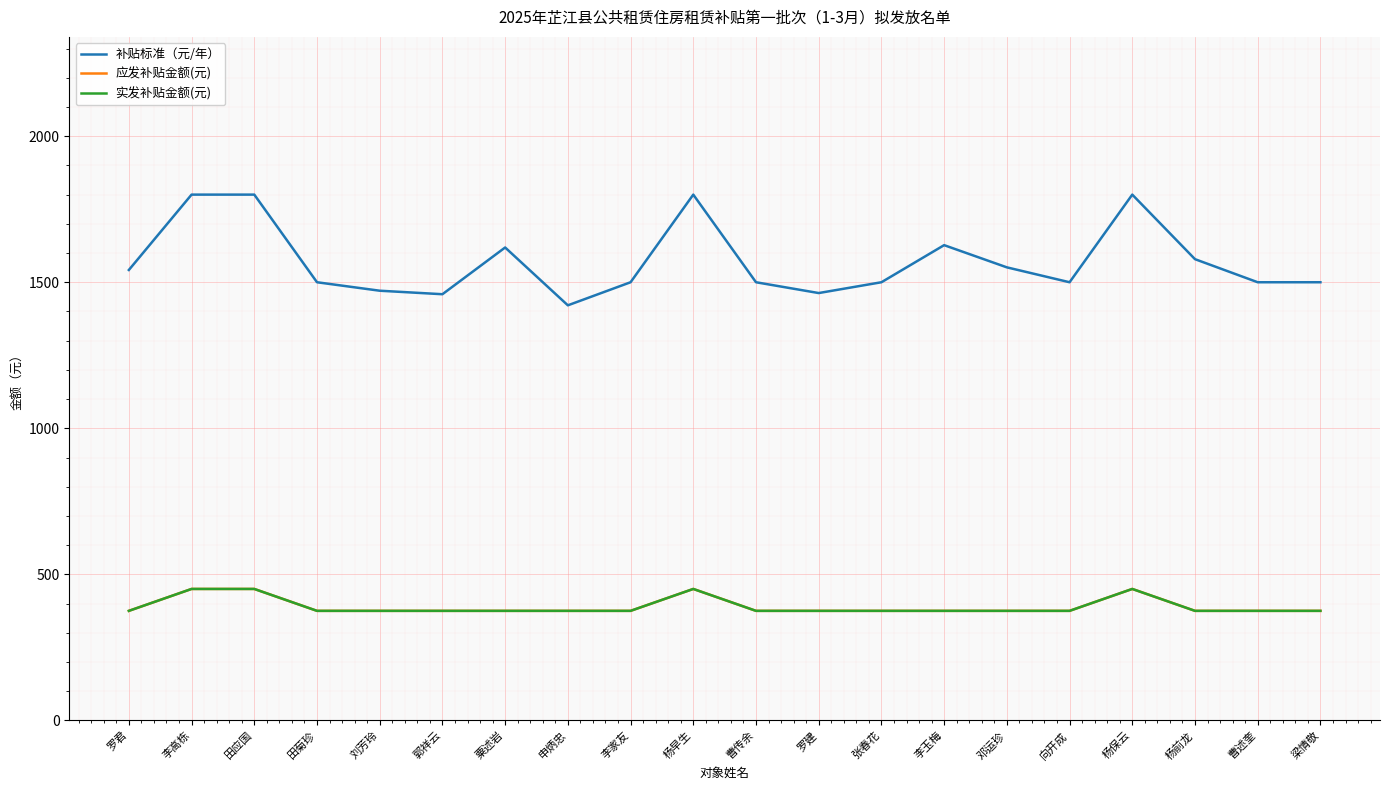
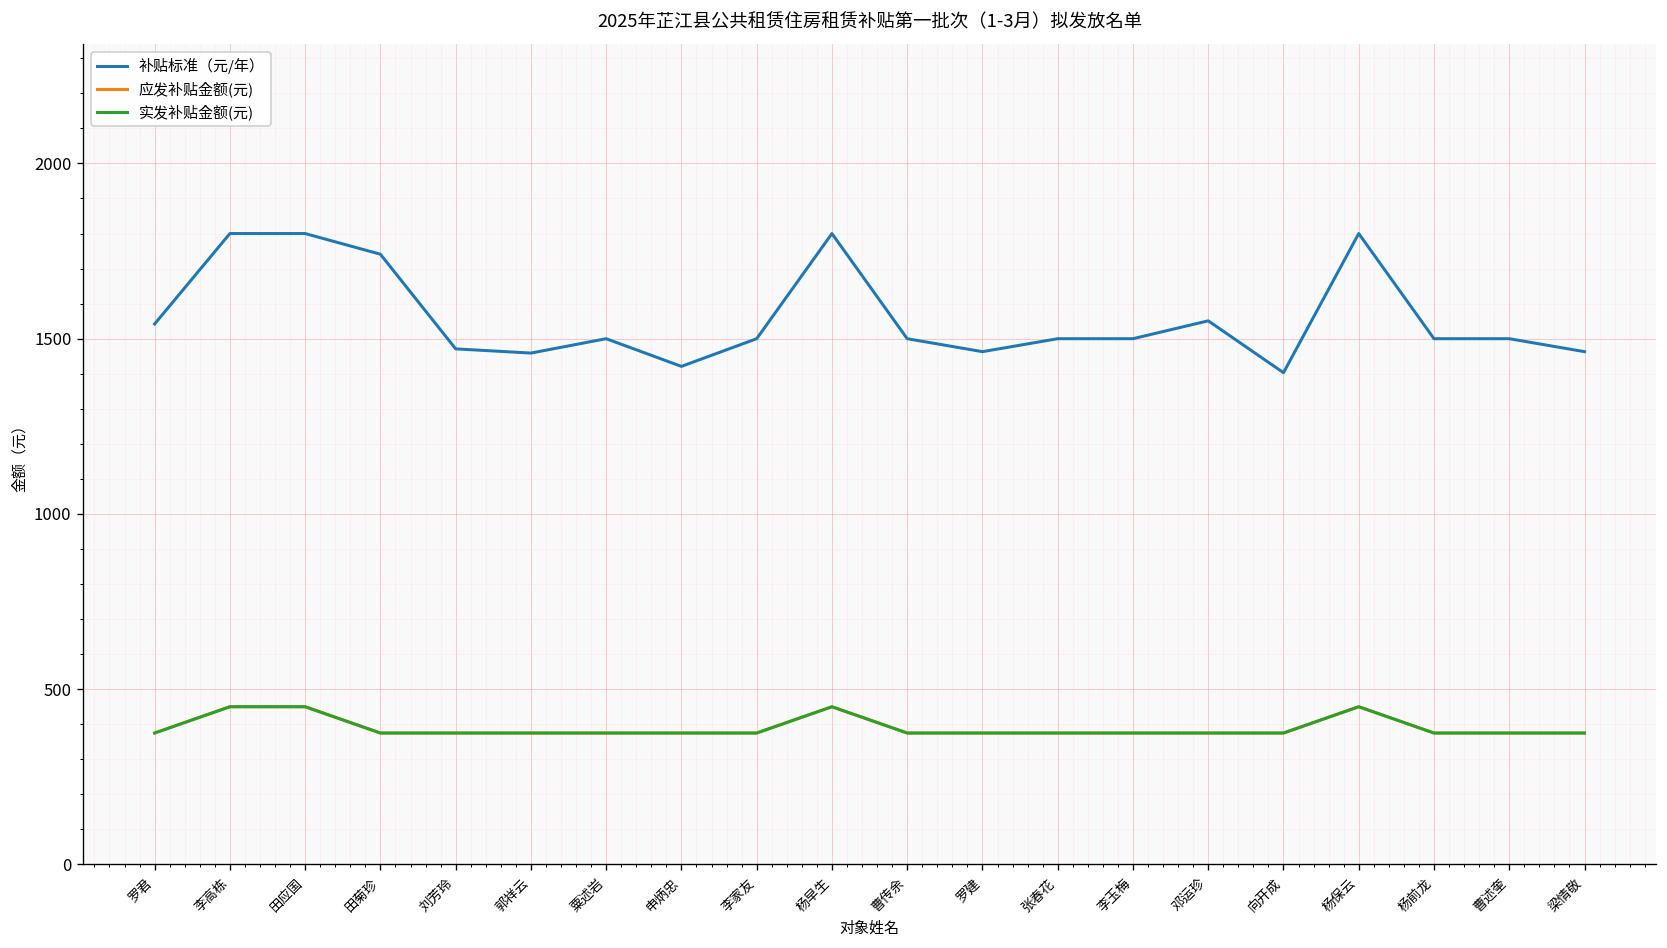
  {
    "补贴标准（元/年）": {
      "罗君": 1540,
      "李高栋": 1800,
      "田应国": 1800,
-     "田菊珍": 1500,
+     "田菊珍": 1740,
      "刘芳玲": 1470,
      "郭祥云": 1460,
-     "粟述岩": 1620,
+     "粟述岩": 1500,
      "申炳忠": 1420,
      "李家友": 1500,
      "杨早生": 1800,
      "曹传余": 1500,
      "罗建": 1460,
      "张春花": 1500,
-     "李玉梅": 1630,
+     "李玉梅": 1500,
      "邓运珍": 1550,
-     "向开成": 1500,
+     "向开成": 1400,
      "杨保云": 1800,
-     "杨前龙": 1580,
+     "杨前龙": 1500,
      "曹述奎": 1500,
-     "梁情敬": 1500
+     "梁情敬": 1460
    },
    "实发补贴金额(元)": {
      "罗君": 380,
      "李高栋": 450,
      "田应国": 450,
      "田菊珍": 380,
      "刘芳玲": 380,
      "郭祥云": 380,
      "粟述岩": 380,
      "申炳忠": 380,
      "李家友": 380,
      "杨早生": 450,
      "曹传余": 380,
      "罗建": 380,
      "张春花": 380,
      "李玉梅": 380,
      "邓运珍": 380,
      "向开成": 380,
      "杨保云": 450,
      "杨前龙": 380,
      "曹述奎": 380,
      "梁情敬": 380
    }
  }
